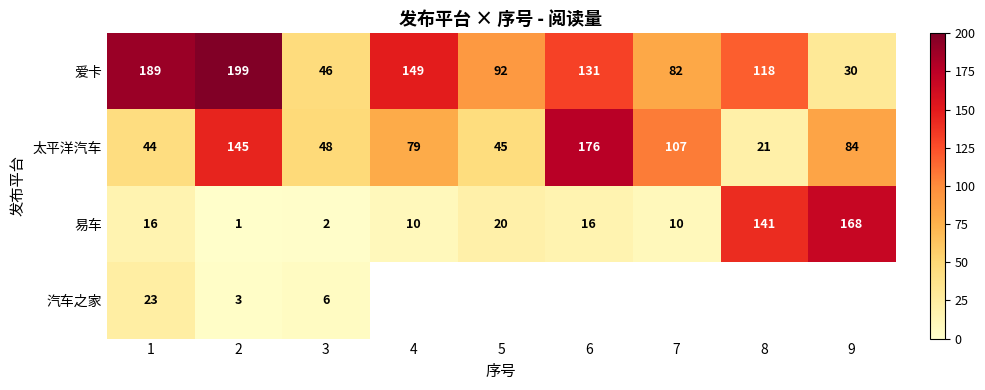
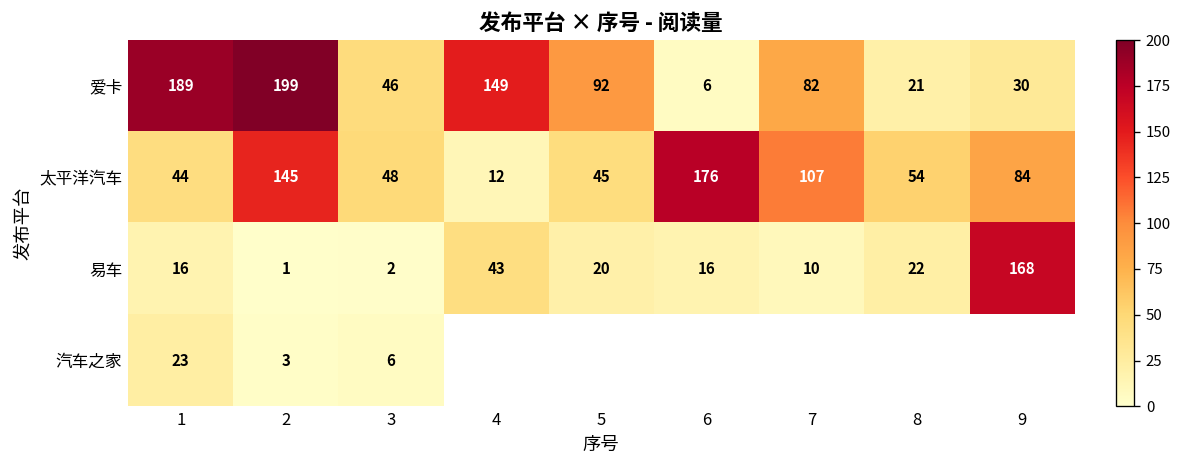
  {
    "爱卡": {
      "1": 189,
      "2": 199,
      "3": 46,
      "4": 149,
      "5": 92,
-     "6": 131,
+     "6": 6,
      "7": 82,
-     "8": 118,
+     "8": 21,
      "9": 30
    },
    "太平洋汽车": {
      "1": 44,
      "2": 145,
      "3": 48,
-     "4": 79,
+     "4": 12,
      "5": 45,
      "6": 176,
      "7": 107,
-     "8": 21,
+     "8": 54,
      "9": 84
    },
    "易车": {
      "1": 16,
      "2": 1,
      "3": 2,
-     "4": 10,
+     "4": 43,
      "5": 20,
      "6": 16,
      "7": 10,
-     "8": 141,
+     "8": 22,
      "9": 168
    },
    "汽车之家": {
      "1": 23,
      "2": 3,
      "3": 6
    }
  }
